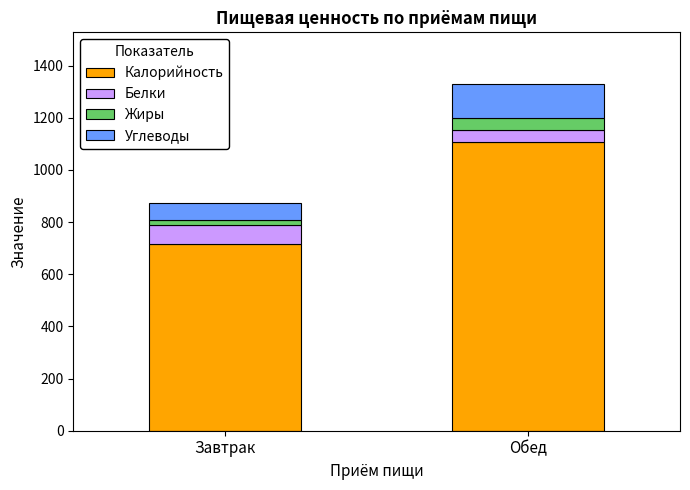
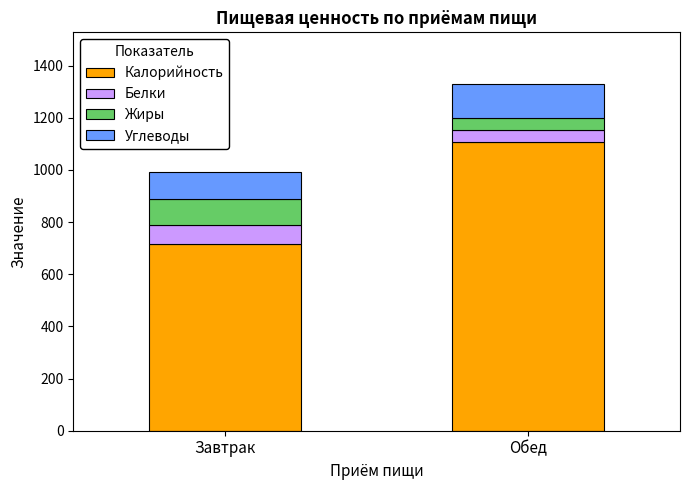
  {
    "Калорийность": {
      "Завтрак": 710,
      "Обед": 1110
    },
    "Белки": {
      "Завтрак": 70,
      "Обед": 40
    },
    "Жиры": {
-     "Завтрак": 20,
+     "Завтрак": 100,
      "Обед": 50
    },
    "Углеводы": {
-     "Завтрак": 70,
+     "Завтрак": 100,
      "Обед": 130
    }
  }
